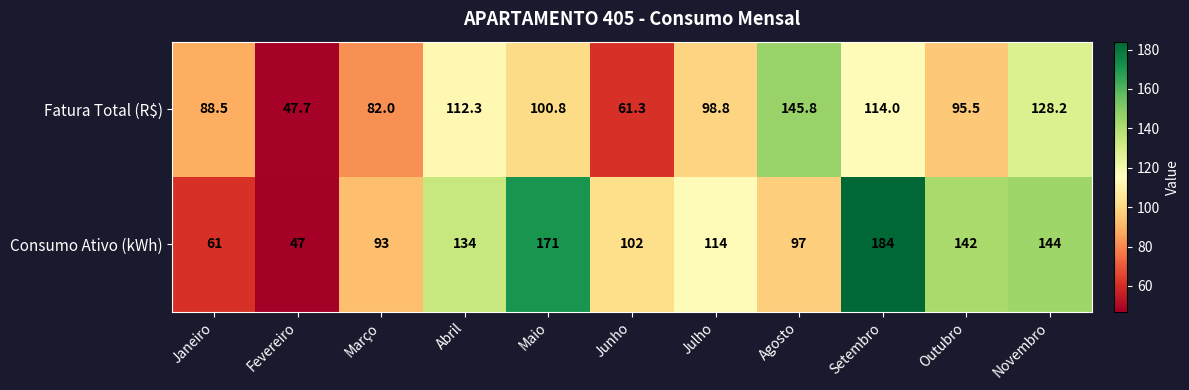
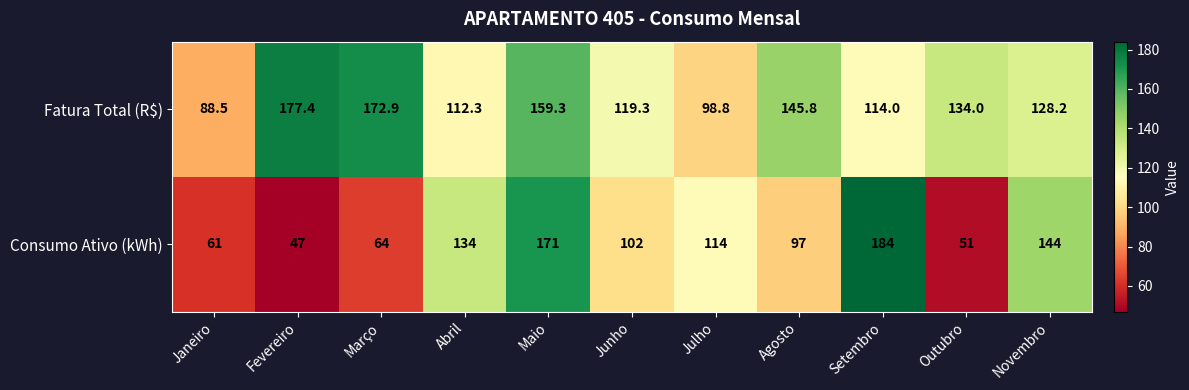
  {
    "Fatura Total (R$)": {
      "Janeiro": 88.5,
-     "Fevereiro": 47.7,
-     "Março": 82.0,
+     "Fevereiro": 177.4,
+     "Março": 172.9,
      "Abril": 112.3,
-     "Maio": 100.8,
-     "Junho": 61.3,
+     "Maio": 159.3,
+     "Junho": 119.3,
      "Julho": 98.8,
      "Agosto": 145.8,
      "Setembro": 114.0,
-     "Outubro": 95.5,
+     "Outubro": 134.0,
      "Novembro": 128.2
    },
    "Consumo Ativo (kWh)": {
      "Janeiro": 61,
      "Fevereiro": 47,
-     "Março": 93,
+     "Março": 64,
      "Abril": 134,
      "Maio": 171,
      "Junho": 102,
      "Julho": 114,
      "Agosto": 97,
      "Setembro": 184,
-     "Outubro": 142,
+     "Outubro": 51,
      "Novembro": 144
    }
  }
